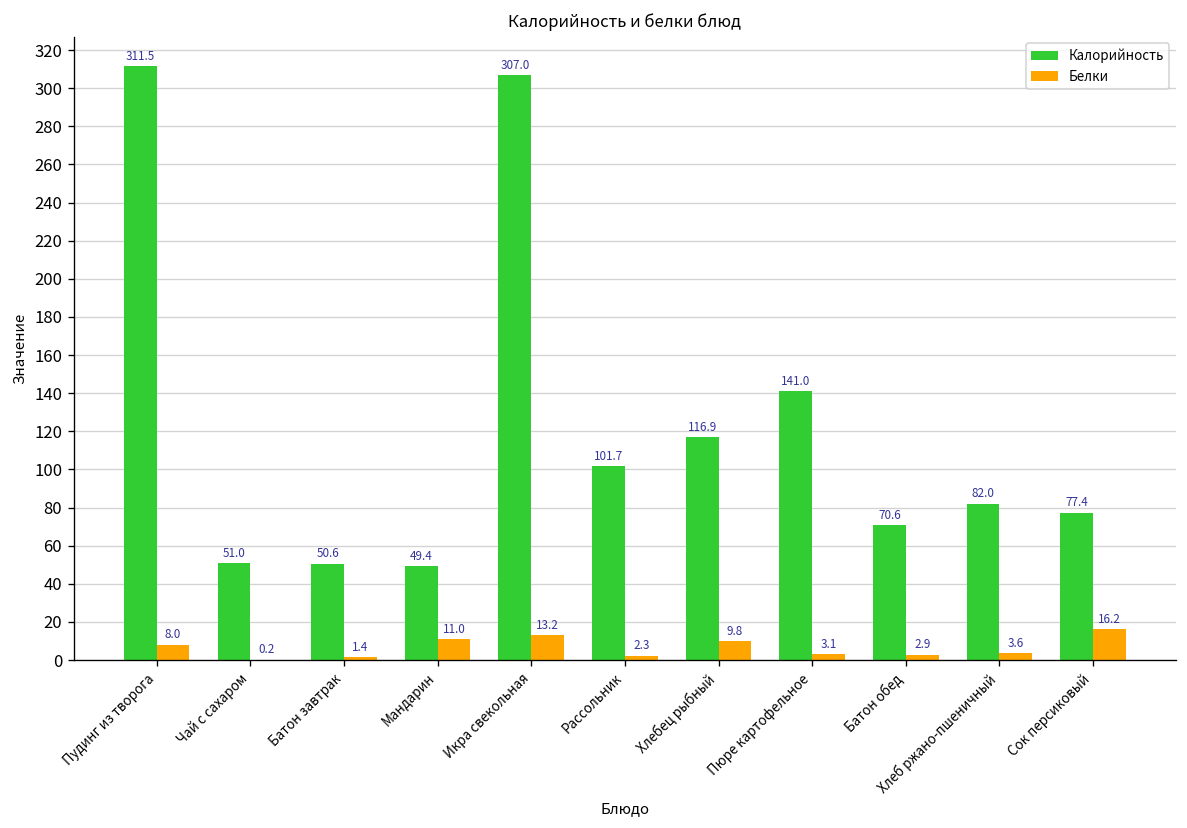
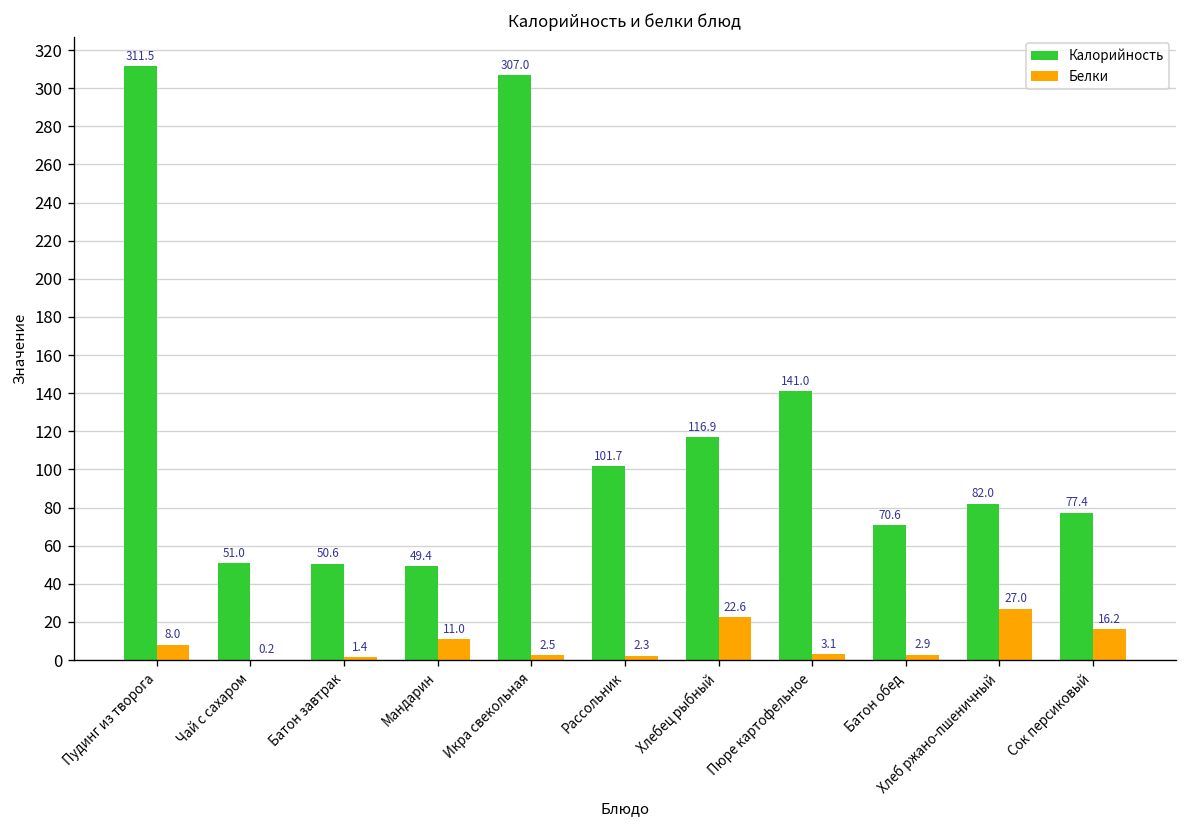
  {
    "Калорийность": {
      "Пудинг из творога": 311.5,
      "Чай с сахаром": 51.0,
      "Батон завтрак": 50.6,
      "Мандарин": 49.4,
      "Икра свекольная": 307.0,
      "Рассольник": 101.7,
      "Хлебец рыбный": 116.9,
      "Пюре картофельное": 141.0,
      "Батон обед": 70.6,
      "Хлеб ржано-пшеничный": 82.0,
      "Сок персиковый": 77.4
    },
    "Белки": {
      "Пудинг из творога": 8.0,
      "Чай с сахаром": 0.2,
      "Батон завтрак": 1.4,
      "Мандарин": 11.0,
-     "Икра свекольная": 13.2,
+     "Икра свекольная": 2.5,
      "Рассольник": 2.3,
-     "Хлебец рыбный": 9.8,
+     "Хлебец рыбный": 22.6,
      "Пюре картофельное": 3.1,
      "Батон обед": 2.9,
-     "Хлеб ржано-пшеничный": 3.6,
+     "Хлеб ржано-пшеничный": 27.0,
      "Сок персиковый": 16.2
    }
  }
